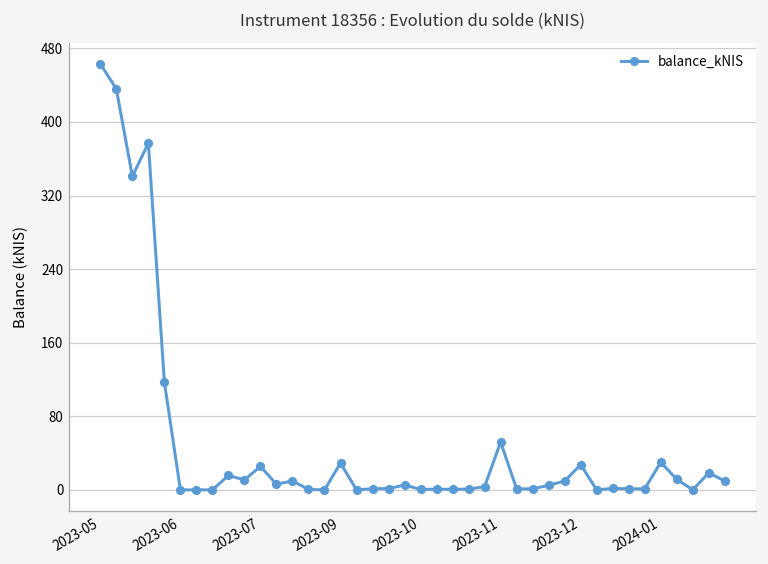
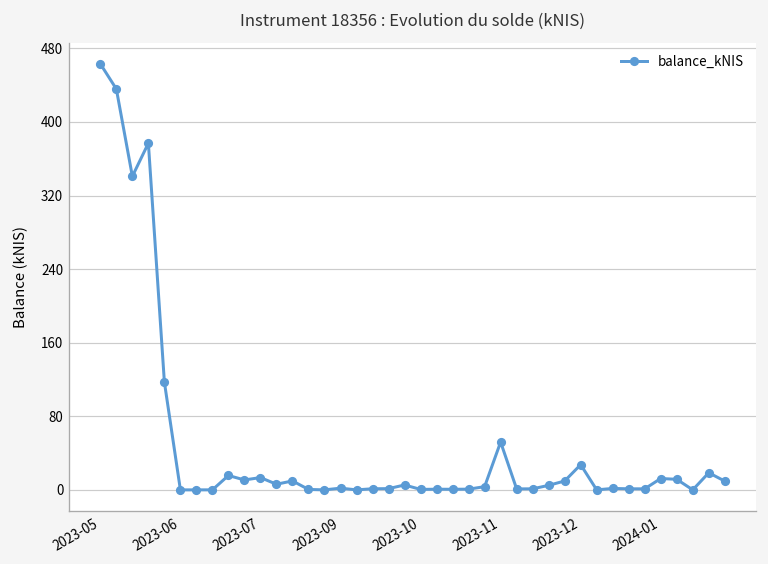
  {
    "2023-05": 460,
    "2023-06": 0,
-   "2023-07": 30,
-   "2023-09": 30,
+   "2023-07": 10,
+   "2023-09": 0,
    "2023-10": 0,
    "2023-11": 50,
    "2023-12": 30,
-   "2024-01": 30
+   "2024-01": 10
  }
